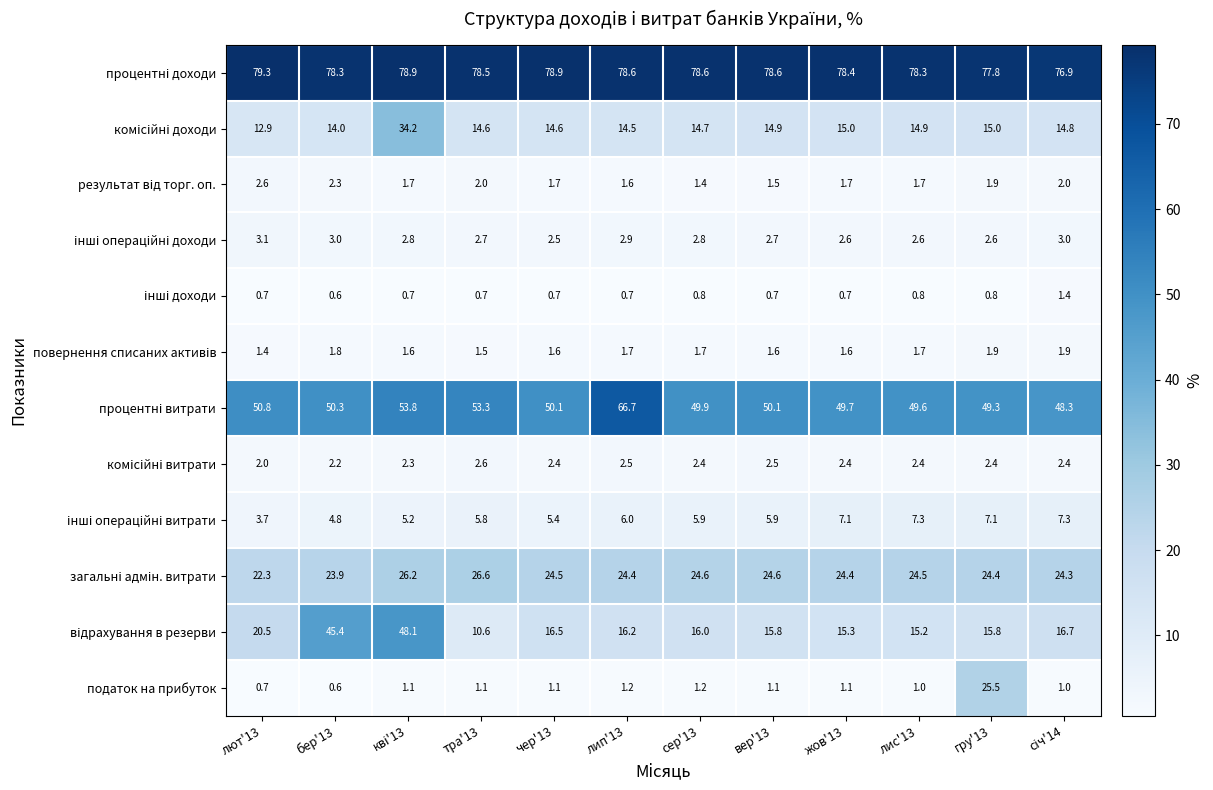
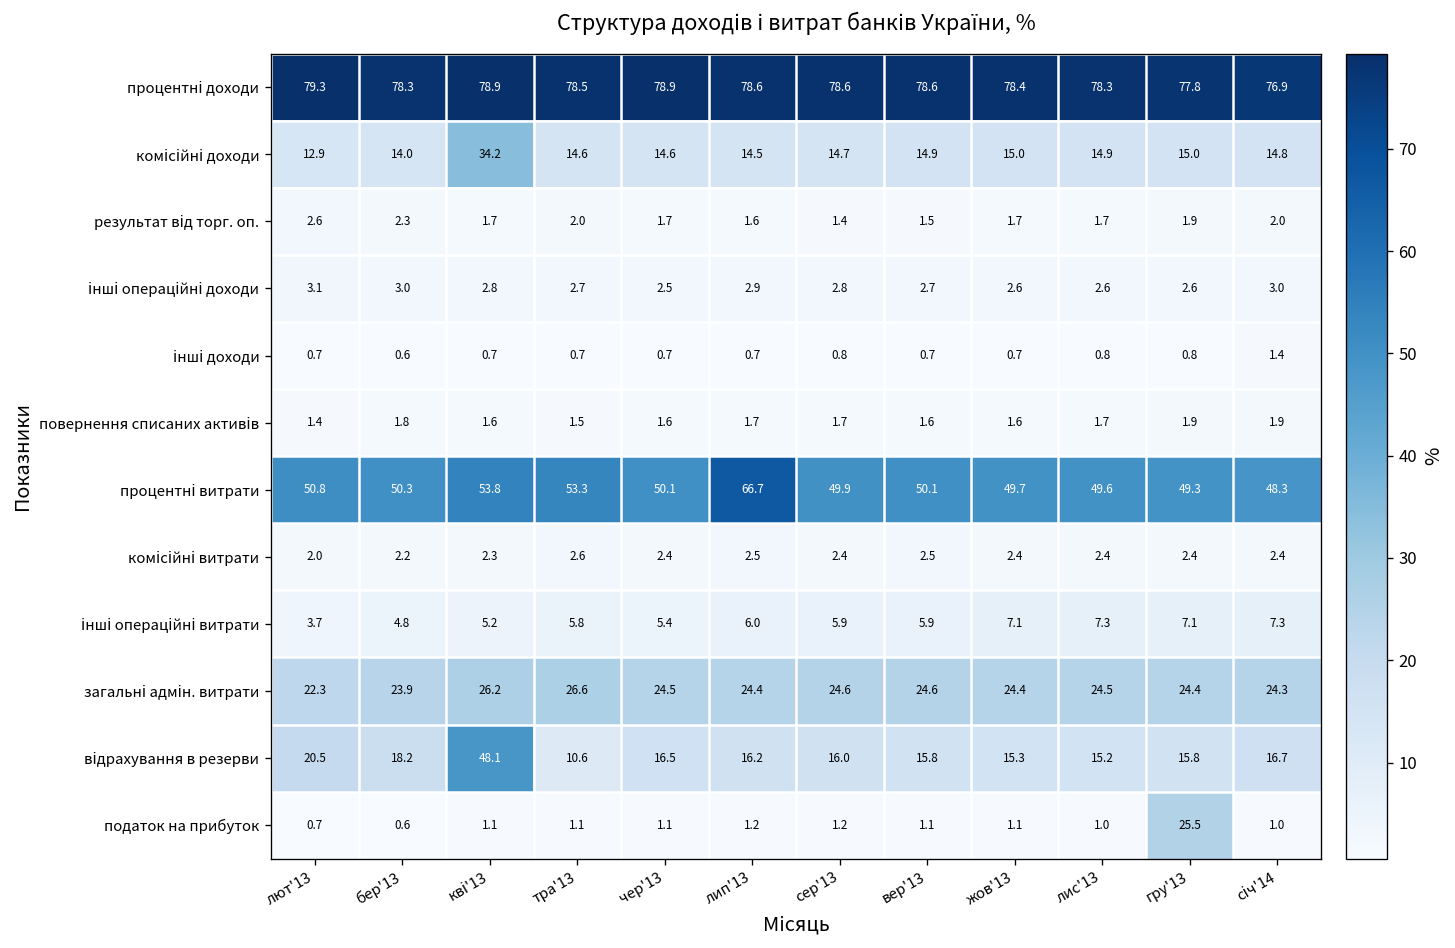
  {
    "процентні доходи": {
      "лют'13": 79.3,
      "бер'13": 78.3,
      "кві'13": 78.9,
      "тра'13": 78.5,
      "чер'13": 78.9,
      "лип'13": 78.6,
      "сер'13": 78.6,
      "вер'13": 78.6,
      "жов'13": 78.4,
      "лис'13": 78.3,
      "гру'13": 77.8,
      "січ'14": 76.9
    },
    "комісійні доходи": {
      "лют'13": 12.9,
      "бер'13": 14.0,
      "кві'13": 34.2,
      "тра'13": 14.6,
      "чер'13": 14.6,
      "лип'13": 14.5,
      "сер'13": 14.7,
      "вер'13": 14.9,
      "жов'13": 15.0,
      "лис'13": 14.9,
      "гру'13": 15.0,
      "січ'14": 14.8
    },
    "результат від торг. оп.": {
      "лют'13": 2.6,
      "бер'13": 2.3,
      "кві'13": 1.7,
      "тра'13": 2.0,
      "чер'13": 1.7,
      "лип'13": 1.6,
      "сер'13": 1.4,
      "вер'13": 1.5,
      "жов'13": 1.7,
      "лис'13": 1.7,
      "гру'13": 1.9,
      "січ'14": 2.0
    },
    "інші операційні доходи": {
      "лют'13": 3.1,
      "бер'13": 3.0,
      "кві'13": 2.8,
      "тра'13": 2.7,
      "чер'13": 2.5,
      "лип'13": 2.9,
      "сер'13": 2.8,
      "вер'13": 2.7,
      "жов'13": 2.6,
      "лис'13": 2.6,
      "гру'13": 2.6,
      "січ'14": 3.0
    },
    "інші доходи": {
      "лют'13": 0.7,
      "бер'13": 0.6,
      "кві'13": 0.7,
      "тра'13": 0.7,
      "чер'13": 0.7,
      "лип'13": 0.7,
      "сер'13": 0.8,
      "вер'13": 0.7,
      "жов'13": 0.7,
      "лис'13": 0.8,
      "гру'13": 0.8,
      "січ'14": 1.4
    },
    "повернення списаних активів": {
      "лют'13": 1.4,
      "бер'13": 1.8,
      "кві'13": 1.6,
      "тра'13": 1.5,
      "чер'13": 1.6,
      "лип'13": 1.7,
      "сер'13": 1.7,
      "вер'13": 1.6,
      "жов'13": 1.6,
      "лис'13": 1.7,
      "гру'13": 1.9,
      "січ'14": 1.9
    },
    "процентні витрати": {
      "лют'13": 50.8,
      "бер'13": 50.3,
      "кві'13": 53.8,
      "тра'13": 53.3,
      "чер'13": 50.1,
      "лип'13": 66.7,
      "сер'13": 49.9,
      "вер'13": 50.1,
      "жов'13": 49.7,
      "лис'13": 49.6,
      "гру'13": 49.3,
      "січ'14": 48.3
    },
    "комісійні витрати": {
      "лют'13": 2.0,
      "бер'13": 2.2,
      "кві'13": 2.3,
      "тра'13": 2.6,
      "чер'13": 2.4,
      "лип'13": 2.5,
      "сер'13": 2.4,
      "вер'13": 2.5,
      "жов'13": 2.4,
      "лис'13": 2.4,
      "гру'13": 2.4,
      "січ'14": 2.4
    },
    "інші операційні витрати": {
      "лют'13": 3.7,
      "бер'13": 4.8,
      "кві'13": 5.2,
      "тра'13": 5.8,
      "чер'13": 5.4,
      "лип'13": 6.0,
      "сер'13": 5.9,
      "вер'13": 5.9,
      "жов'13": 7.1,
      "лис'13": 7.3,
      "гру'13": 7.1,
      "січ'14": 7.3
    },
    "загальні адмін. витрати": {
      "лют'13": 22.3,
      "бер'13": 23.9,
      "кві'13": 26.2,
      "тра'13": 26.6,
      "чер'13": 24.5,
      "лип'13": 24.4,
      "сер'13": 24.6,
      "вер'13": 24.6,
      "жов'13": 24.4,
      "лис'13": 24.5,
      "гру'13": 24.4,
      "січ'14": 24.3
    },
    "відрахування в резерви": {
      "лют'13": 20.5,
-     "бер'13": 45.4,
+     "бер'13": 18.2,
      "кві'13": 48.1,
      "тра'13": 10.6,
      "чер'13": 16.5,
      "лип'13": 16.2,
      "сер'13": 16.0,
      "вер'13": 15.8,
      "жов'13": 15.3,
      "лис'13": 15.2,
      "гру'13": 15.8,
      "січ'14": 16.7
    },
    "податок на прибуток": {
      "лют'13": 0.7,
      "бер'13": 0.6,
      "кві'13": 1.1,
      "тра'13": 1.1,
      "чер'13": 1.1,
      "лип'13": 1.2,
      "сер'13": 1.2,
      "вер'13": 1.1,
      "жов'13": 1.1,
      "лис'13": 1.0,
      "гру'13": 25.5,
      "січ'14": 1.0
    }
  }
